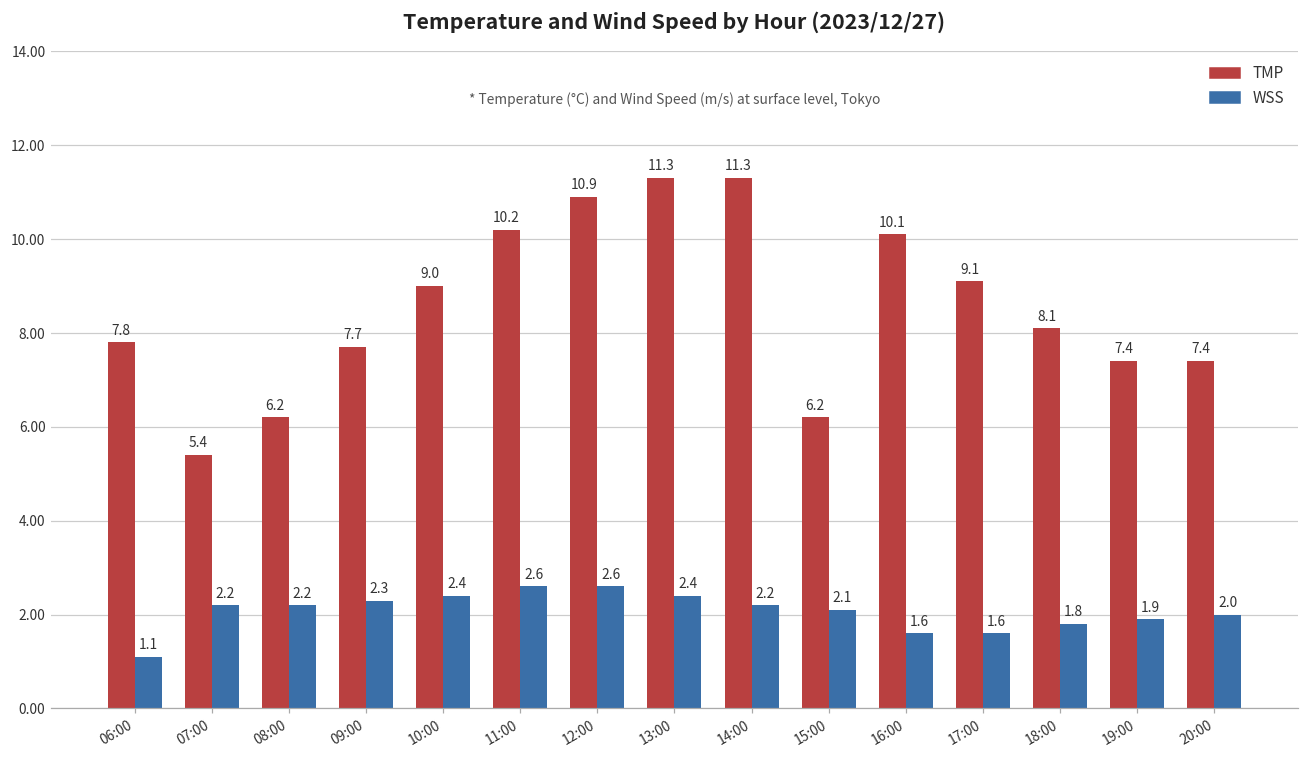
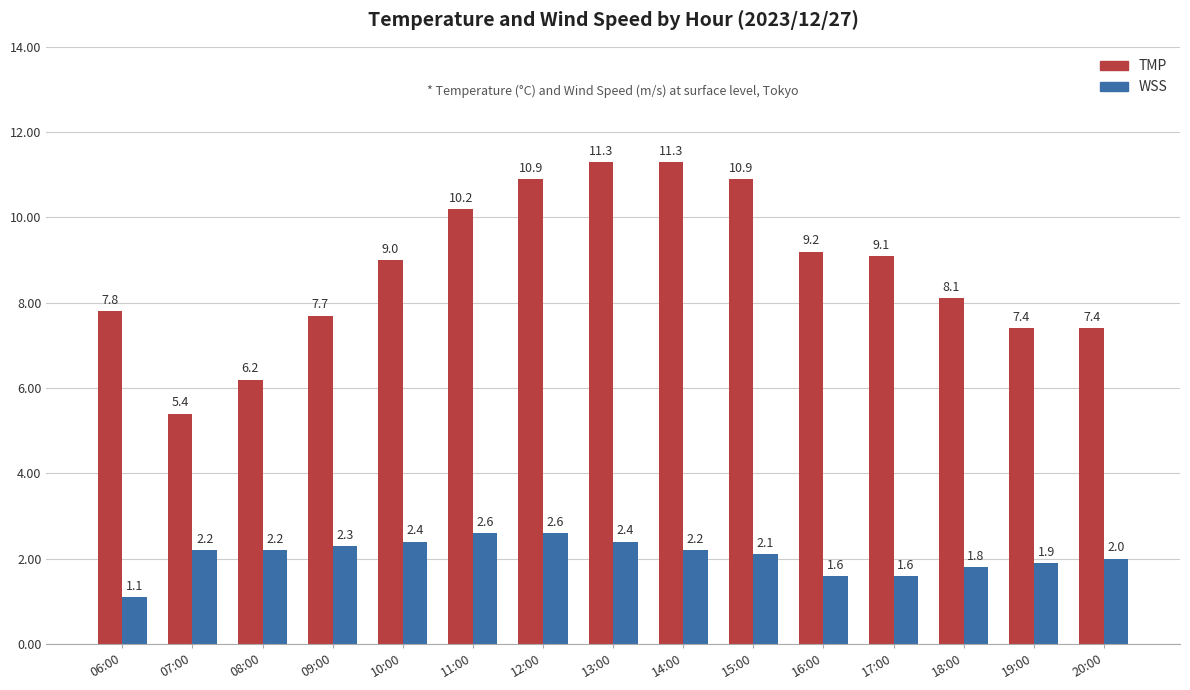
  {
    "TMP": {
      "06:00": 7.8,
      "07:00": 5.4,
      "08:00": 6.2,
      "09:00": 7.7,
      "10:00": 9.0,
      "11:00": 10.2,
      "12:00": 10.9,
      "13:00": 11.3,
      "14:00": 11.3,
-     "15:00": 6.2,
-     "16:00": 10.1,
+     "15:00": 10.9,
+     "16:00": 9.2,
      "17:00": 9.1,
      "18:00": 8.1,
      "19:00": 7.4,
      "20:00": 7.4
    },
    "WSS": {
      "06:00": 1.1,
      "07:00": 2.2,
      "08:00": 2.2,
      "09:00": 2.3,
      "10:00": 2.4,
      "11:00": 2.6,
      "12:00": 2.6,
      "13:00": 2.4,
      "14:00": 2.2,
      "15:00": 2.1,
      "16:00": 1.6,
      "17:00": 1.6,
      "18:00": 1.8,
      "19:00": 1.9,
      "20:00": 2.0
    }
  }
